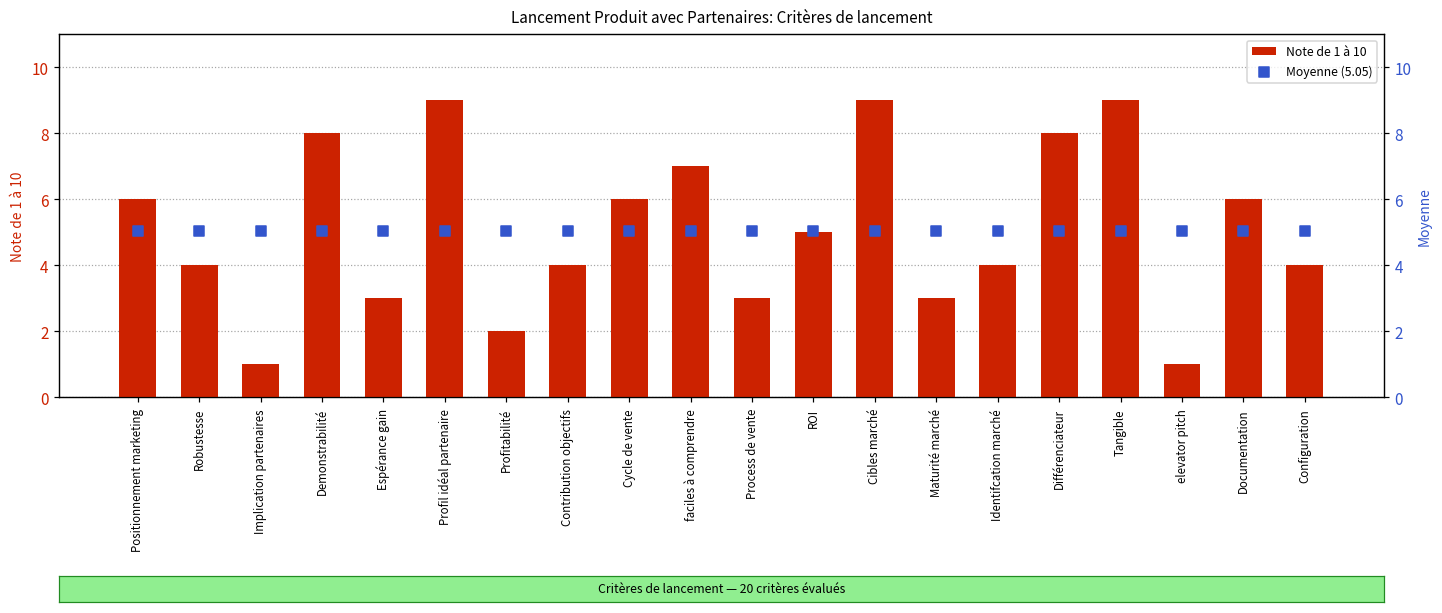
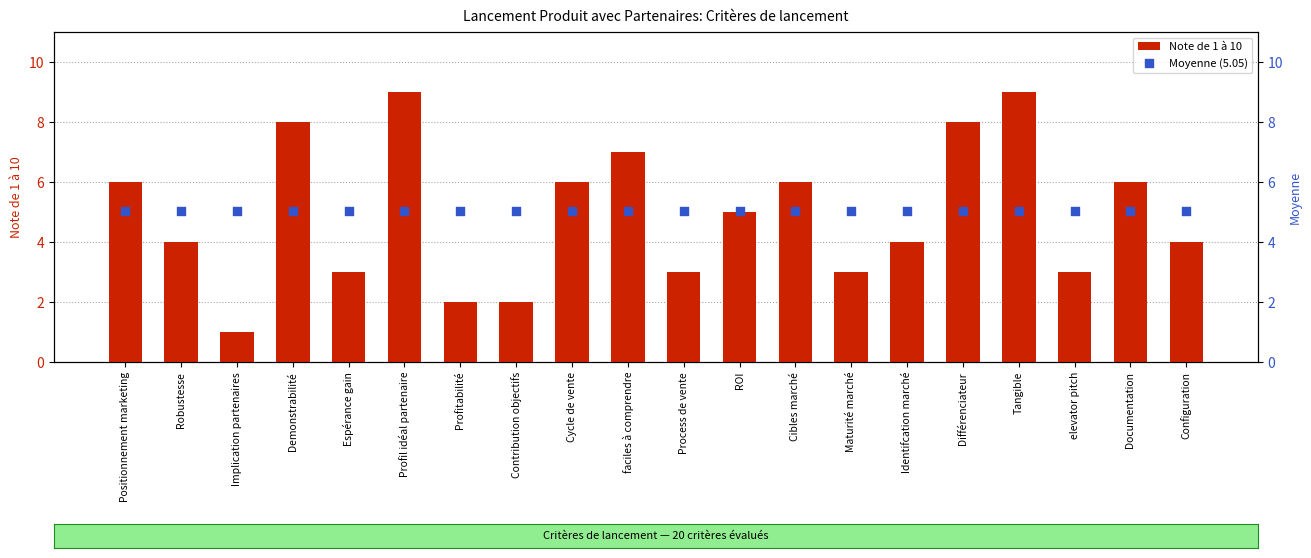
  {
    "Note de 1 à 10": {
      "Positionnement marketing": 6,
      "Robustesse": 4,
      "Implication partenaires": 1,
      "Demonstrabilité": 8,
      "Espérance gain": 3,
      "Profil idéal partenaire": 9,
      "Profitabilité": 2,
-     "Contribution objectifs": 4,
+     "Contribution objectifs": 2,
      "Cycle de vente": 6,
      "faciles à comprendre": 7,
      "Process de vente": 3,
      "ROI": 5,
-     "Cibles marché": 9,
+     "Cibles marché": 6,
      "Maturité marché": 3,
      "Identifcation marché": 4,
      "Différenciateur": 8,
      "Tangible": 9,
-     "elevator pitch": 1,
+     "elevator pitch": 3,
      "Documentation": 6,
      "Configuration": 4
    }
  }
